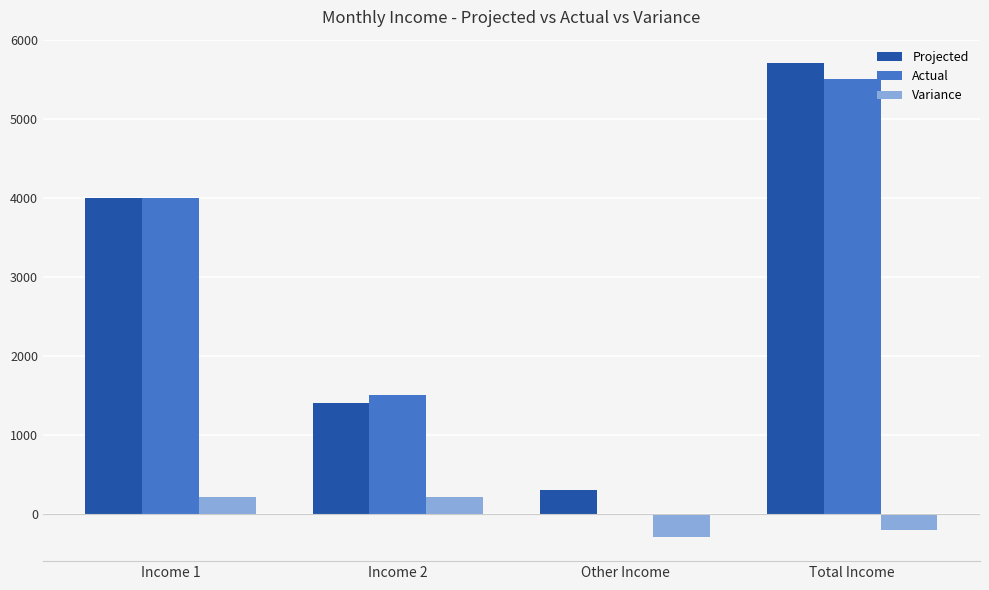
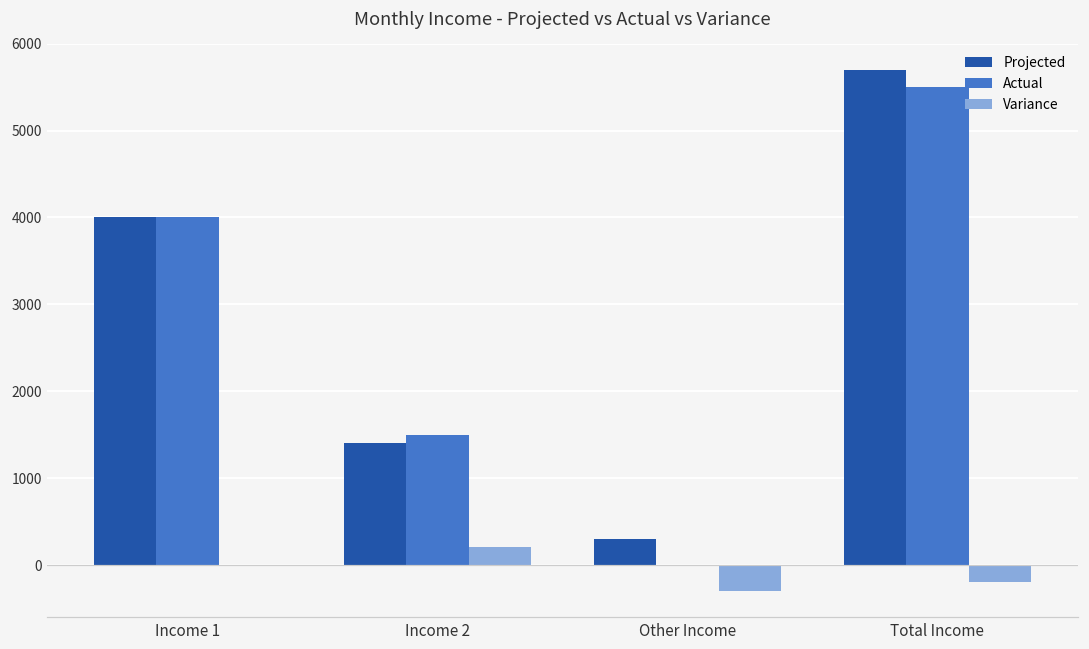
  {
    "Variance": {
-     "Income 1": 200,
+     "Income 1": 0,
      "Income 2": 200,
      "Other Income": -300,
      "Total Income": -200
    }
  }
